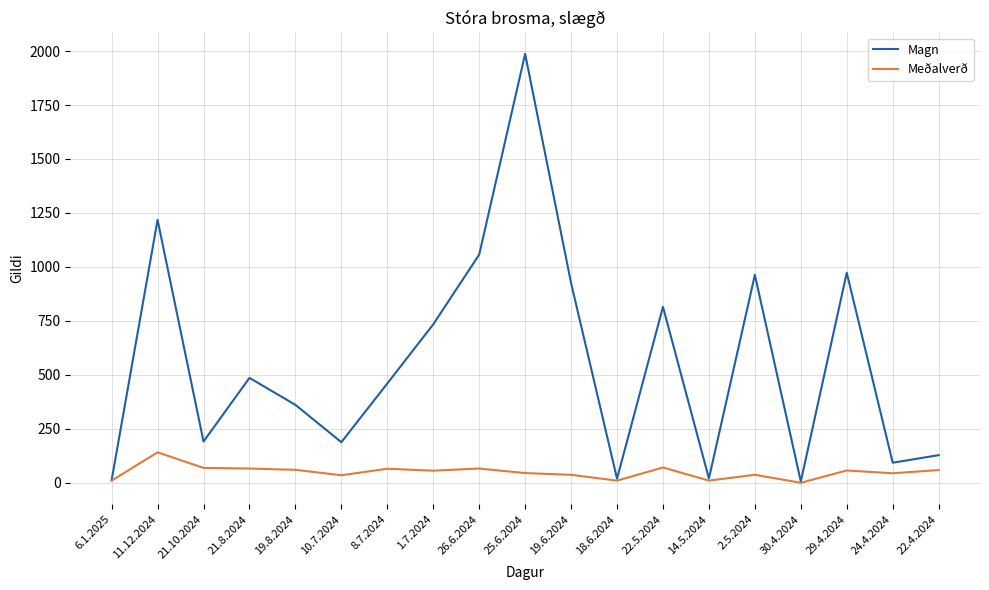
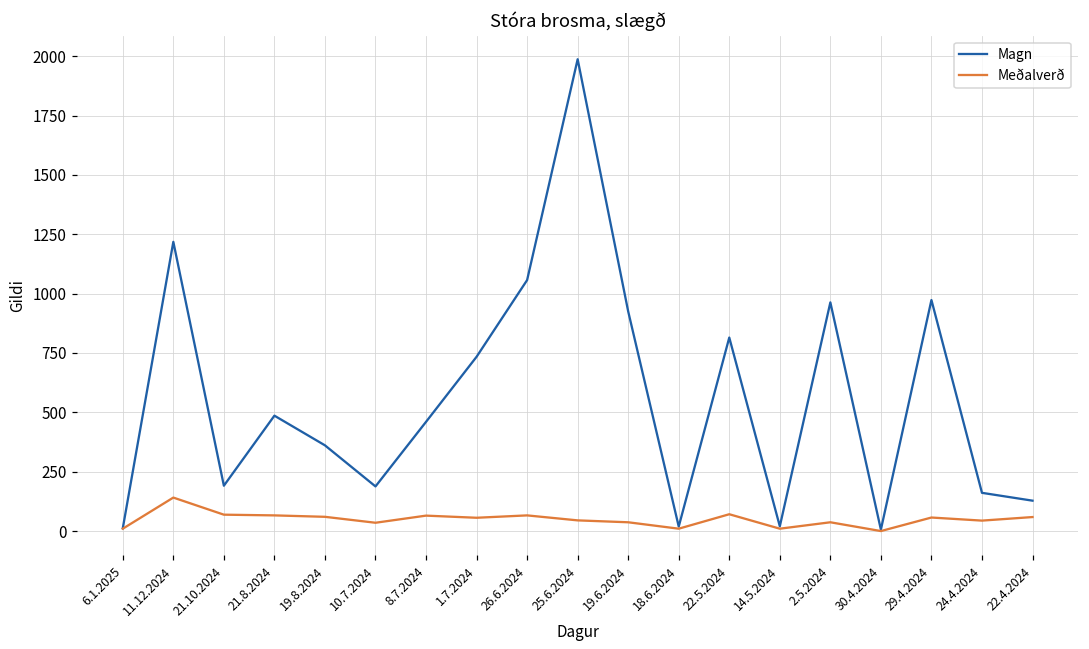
  {
    "Magn": {
      "11.12.2024": 1220,
      "21.10.2024": 190,
      "21.8.2024": 490,
      "19.8.2024": 360,
      "10.7.2024": 190,
      "8.7.2024": 460,
      "1.7.2024": 730,
      "26.6.2024": 1060,
      "25.6.2024": 1990,
      "19.6.2024": 930,
      "22.5.2024": 820,
      "2.5.2024": 960,
      "29.4.2024": 970,
-     "24.4.2024": 90,
+     "24.4.2024": 160,
      "22.4.2024": 130
    },
    "Meðalverð": {
      "11.12.2024": 140,
      "21.10.2024": 70,
      "21.8.2024": 70,
      "19.8.2024": 60,
      "10.7.2024": 40,
      "8.7.2024": 70,
      "1.7.2024": 60,
      "26.6.2024": 70,
      "25.6.2024": 50,
      "19.6.2024": 40,
      "22.5.2024": 70,
      "2.5.2024": 40,
      "29.4.2024": 60,
      "24.4.2024": 40,
      "22.4.2024": 60
    }
  }
